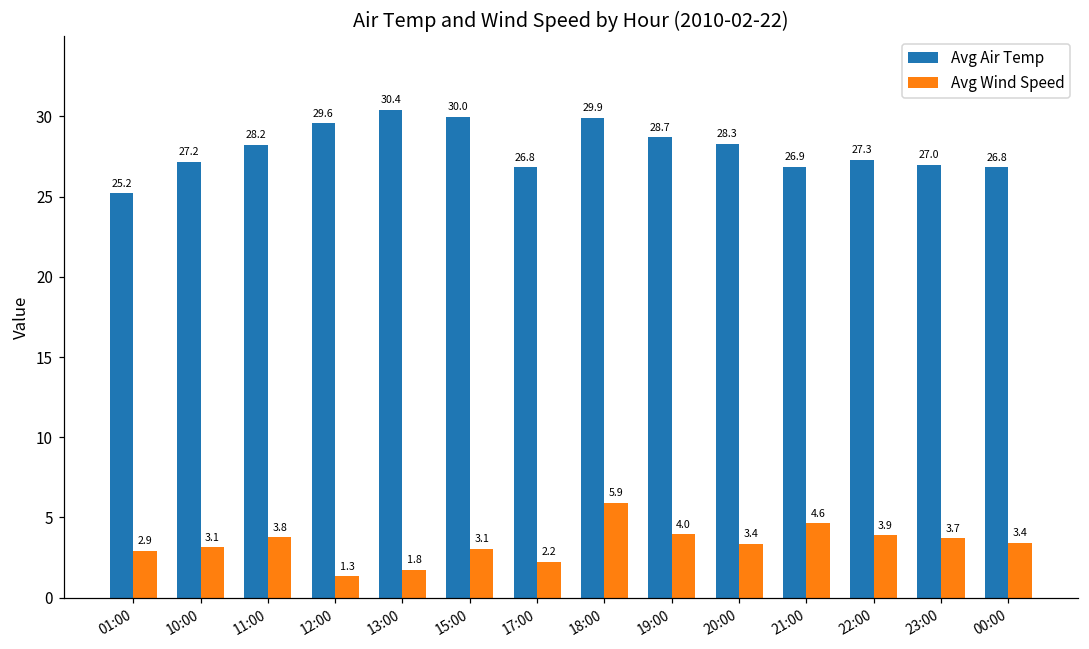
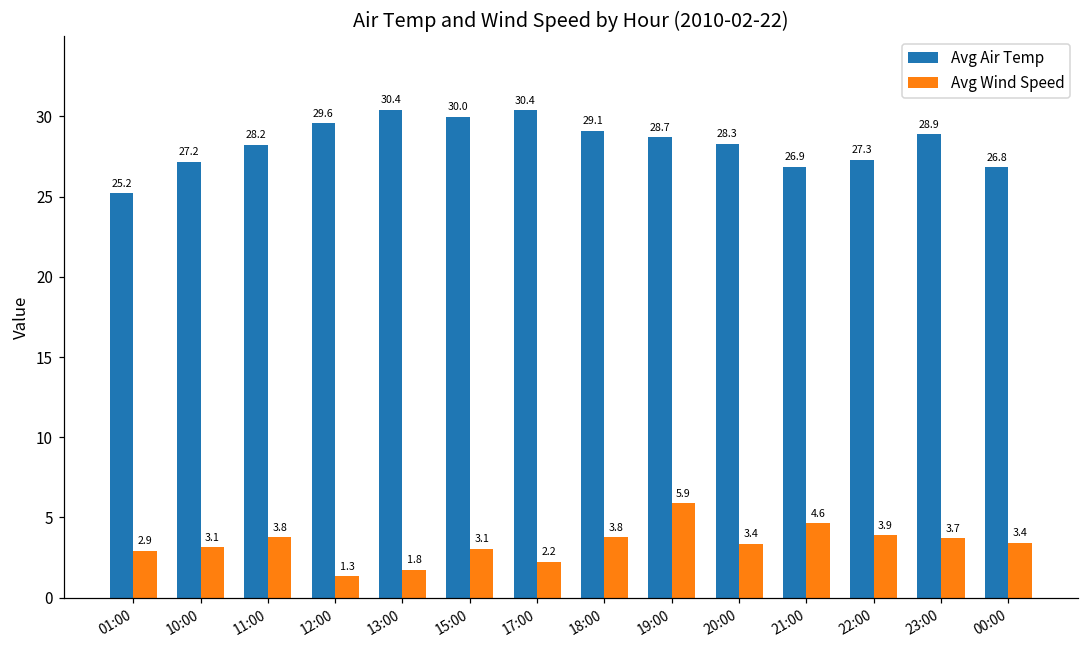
  {
    "Avg Air Temp": {
      "01:00": 25.2,
      "10:00": 27.2,
      "11:00": 28.2,
      "12:00": 29.6,
      "13:00": 30.4,
      "15:00": 30.0,
-     "17:00": 26.8,
-     "18:00": 29.9,
+     "17:00": 30.4,
+     "18:00": 29.1,
      "19:00": 28.7,
      "20:00": 28.3,
      "21:00": 26.9,
      "22:00": 27.3,
-     "23:00": 27.0,
+     "23:00": 28.9,
      "00:00": 26.8
    },
    "Avg Wind Speed": {
      "01:00": 2.9,
      "10:00": 3.1,
      "11:00": 3.8,
      "12:00": 1.3,
      "13:00": 1.8,
      "15:00": 3.1,
      "17:00": 2.2,
-     "18:00": 5.9,
-     "19:00": 4.0,
+     "18:00": 3.8,
+     "19:00": 5.9,
      "20:00": 3.4,
      "21:00": 4.6,
      "22:00": 3.9,
      "23:00": 3.7,
      "00:00": 3.4
    }
  }
